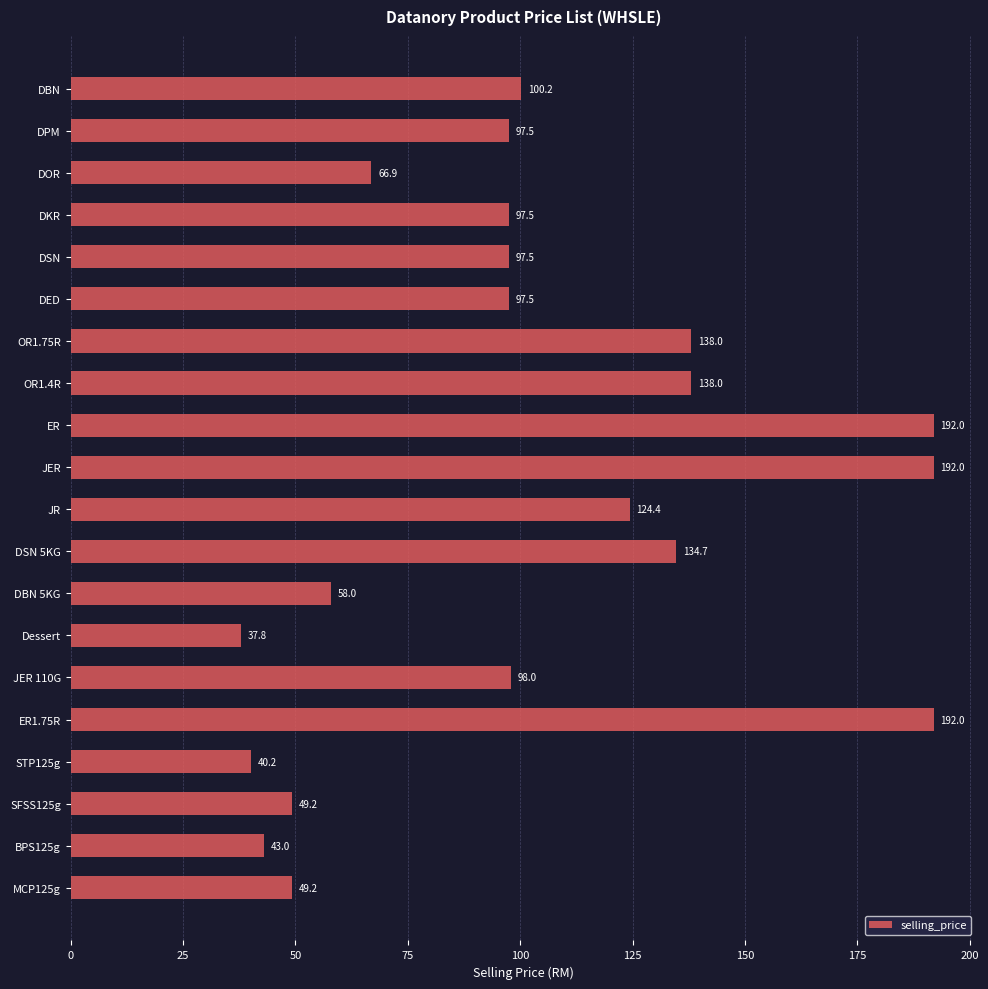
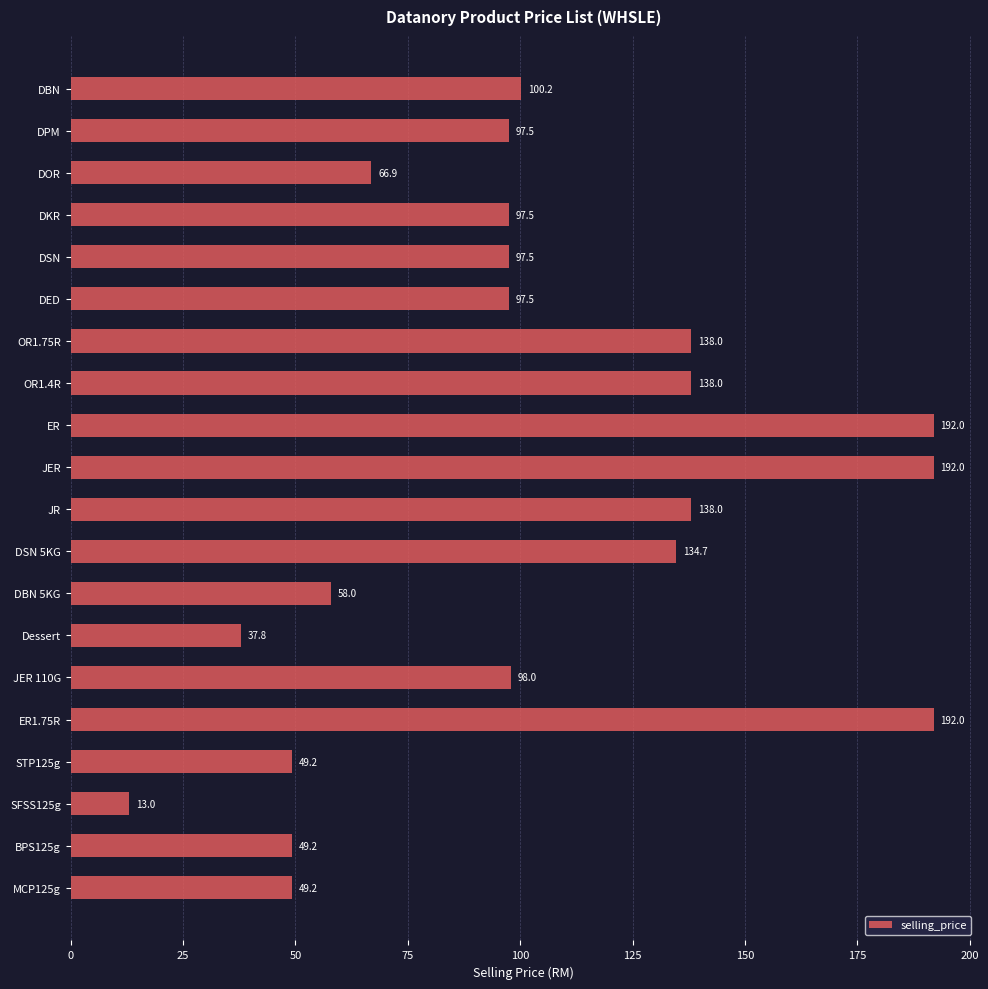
  {
    "DBN": 100.2,
    "DPM": 97.5,
    "DOR": 66.9,
    "DKR": 97.5,
    "DSN": 97.5,
    "DED": 97.5,
    "OR1.75R": 138.0,
    "OR1.4R": 138.0,
    "ER": 192.0,
    "JER": 192.0,
-   "JR": 124.4,
+   "JR": 138.0,
    "DSN 5KG": 134.7,
    "DBN 5KG": 58.0,
    "Dessert": 37.8,
    "JER 110G": 98.0,
    "ER1.75R": 192.0,
-   "STP125g": 40.2,
-   "SFSS125g": 49.2,
-   "BPS125g": 43.0,
+   "STP125g": 49.2,
+   "SFSS125g": 13.0,
+   "BPS125g": 49.2,
    "MCP125g": 49.2
  }
